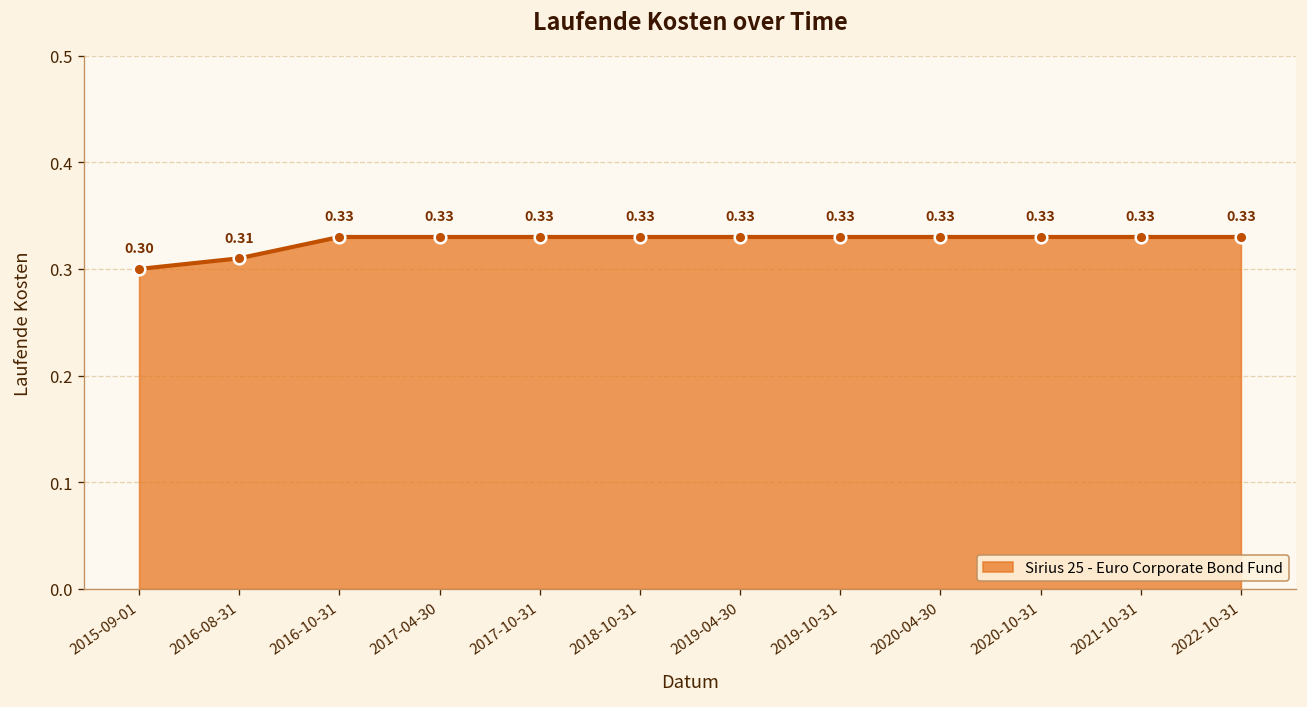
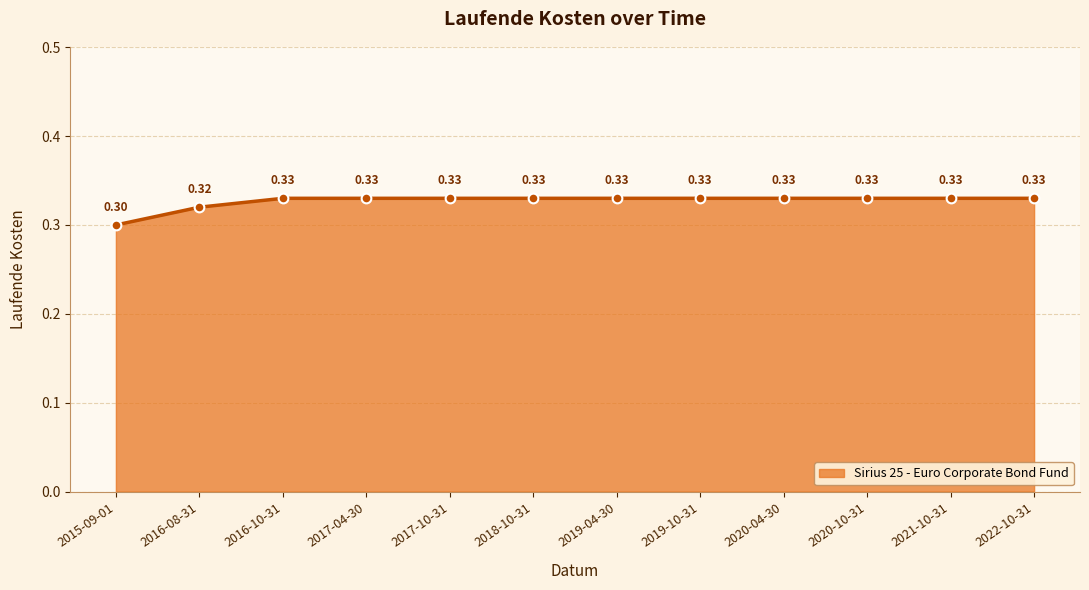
  {
    "2015-09-01": 0.30,
-   "2016-08-31": 0.31,
+   "2016-08-31": 0.32,
    "2016-10-31": 0.33,
    "2017-04-30": 0.33,
    "2017-10-31": 0.33,
    "2018-10-31": 0.33,
    "2019-04-30": 0.33,
    "2019-10-31": 0.33,
    "2020-04-30": 0.33,
    "2020-10-31": 0.33,
    "2021-10-31": 0.33,
    "2022-10-31": 0.33
  }
